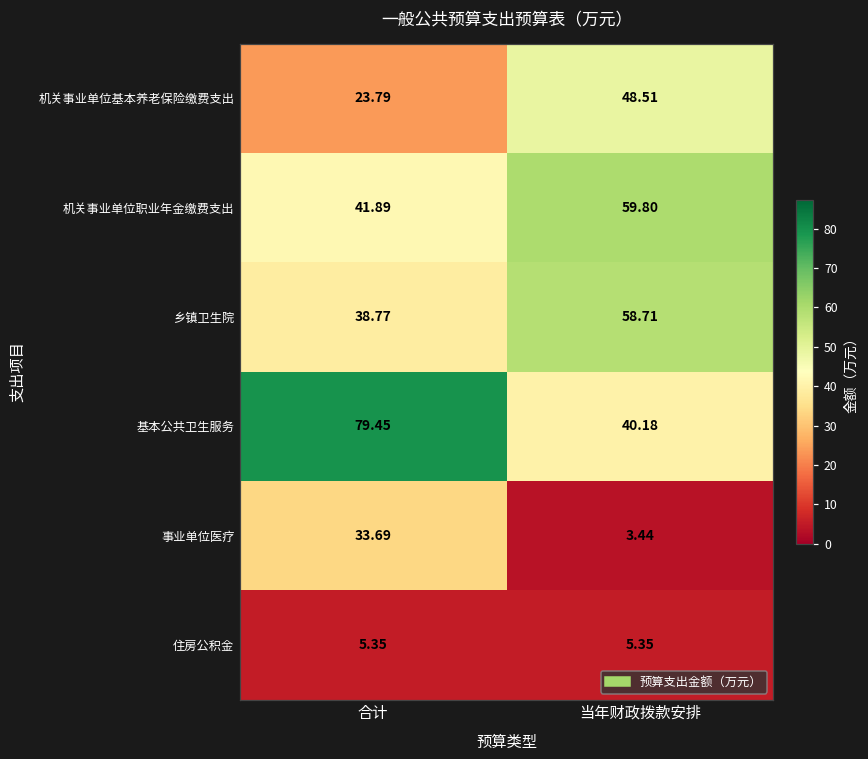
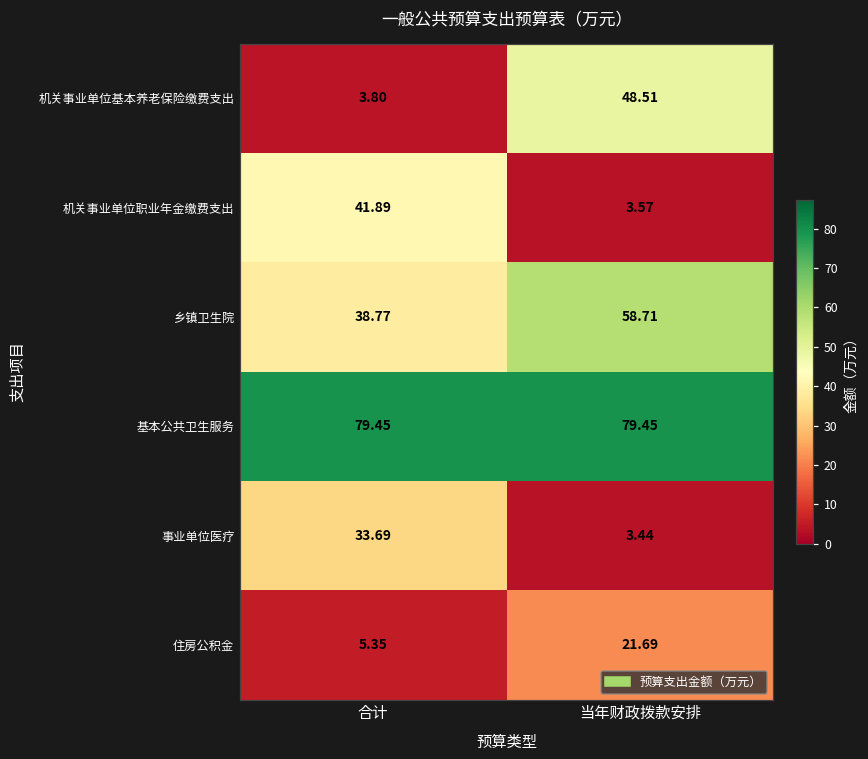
  {
    "机关事业单位基本养老保险缴费支出": {
-     "合计": 23.79,
+     "合计": 3.80,
      "当年财政拨款安排": 48.51
    },
    "机关事业单位职业年金缴费支出": {
      "合计": 41.89,
-     "当年财政拨款安排": 59.80
+     "当年财政拨款安排": 3.57
    },
    "乡镇卫生院": {
      "合计": 38.77,
      "当年财政拨款安排": 58.71
    },
    "基本公共卫生服务": {
      "合计": 79.45,
-     "当年财政拨款安排": 40.18
+     "当年财政拨款安排": 79.45
    },
    "事业单位医疗": {
      "合计": 33.69,
      "当年财政拨款安排": 3.44
    },
    "住房公积金": {
      "合计": 5.35,
-     "当年财政拨款安排": 5.35
+     "当年财政拨款安排": 21.69
    }
  }
